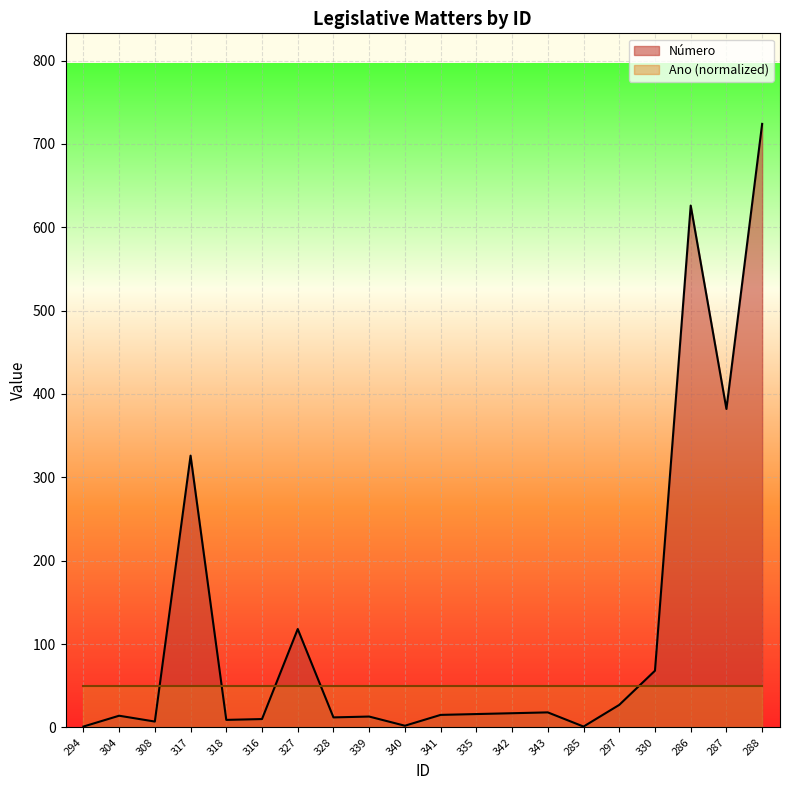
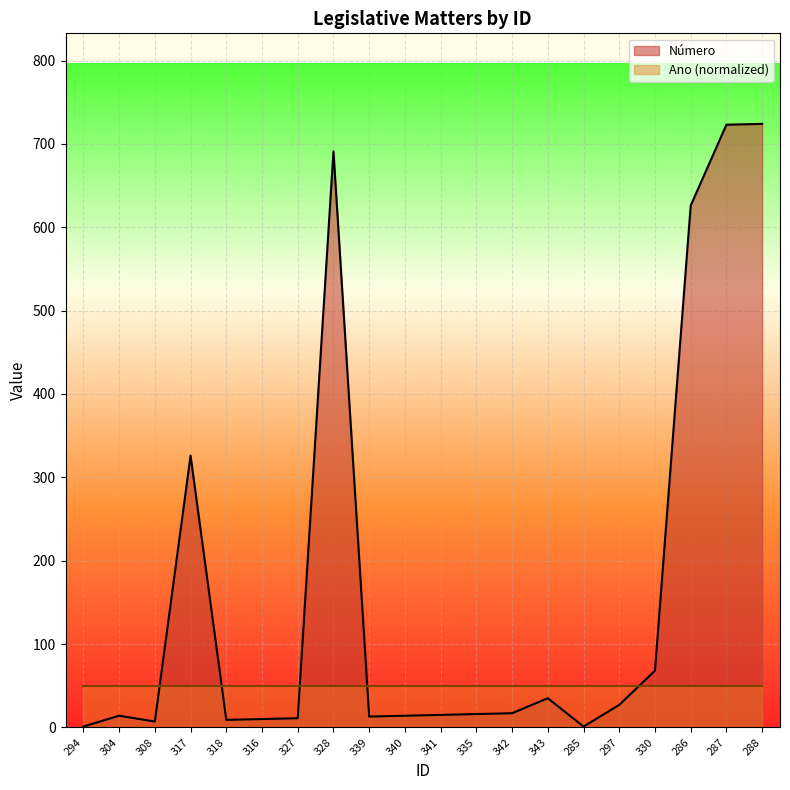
  {
    "Número": {
      "294": 0,
      "304": 10,
      "308": 10,
      "317": 330,
      "318": 10,
      "316": 10,
-     "327": 120,
-     "328": 10,
+     "327": 10,
+     "328": 690,
      "339": 10,
-     "340": 0,
+     "340": 10,
      "341": 20,
      "335": 20,
      "342": 20,
-     "343": 20,
+     "343": 40,
      "285": 0,
      "297": 30,
      "330": 70,
      "286": 630,
-     "287": 380,
+     "287": 720,
      "288": 720
    },
    "Ano (normalized)": {
      "294": 50,
      "304": 50,
      "308": 50,
      "317": 50,
      "318": 50,
      "316": 50,
      "327": 50,
      "328": 50,
      "339": 50,
      "340": 50,
      "341": 50,
      "335": 50,
      "342": 50,
      "343": 50,
      "285": 50,
      "297": 50,
      "330": 50,
      "286": 50,
      "287": 50,
      "288": 50
    }
  }
